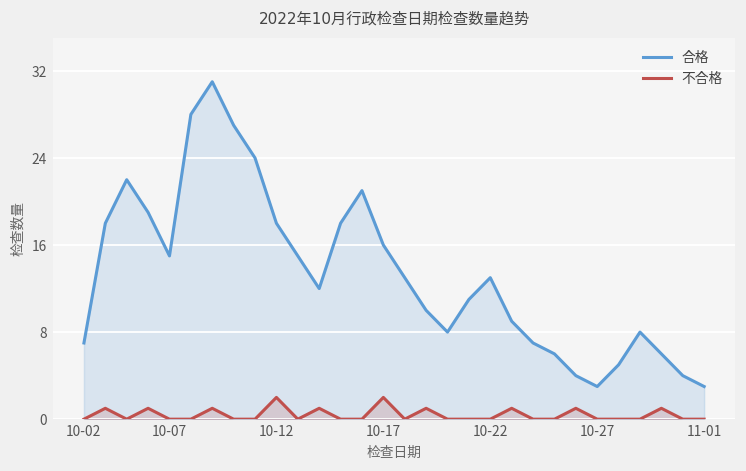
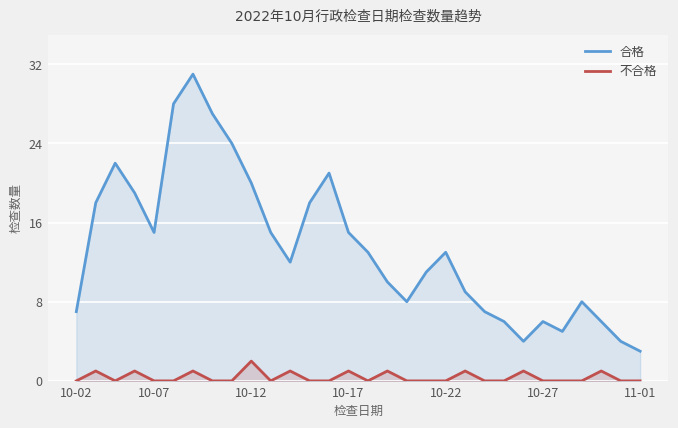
  {
    "合格": {
      "10-02": 7,
      "10-07": 15,
-     "10-12": 18,
-     "10-17": 16,
+     "10-12": 20,
+     "10-17": 15,
      "10-22": 13,
-     "10-27": 3,
+     "10-27": 6,
      "11-01": 3
    },
    "不合格": {
      "10-02": 0,
      "10-07": 0,
      "10-12": 2,
-     "10-17": 2,
+     "10-17": 1,
      "10-22": 0,
      "10-27": 0,
      "11-01": 0
    }
  }
